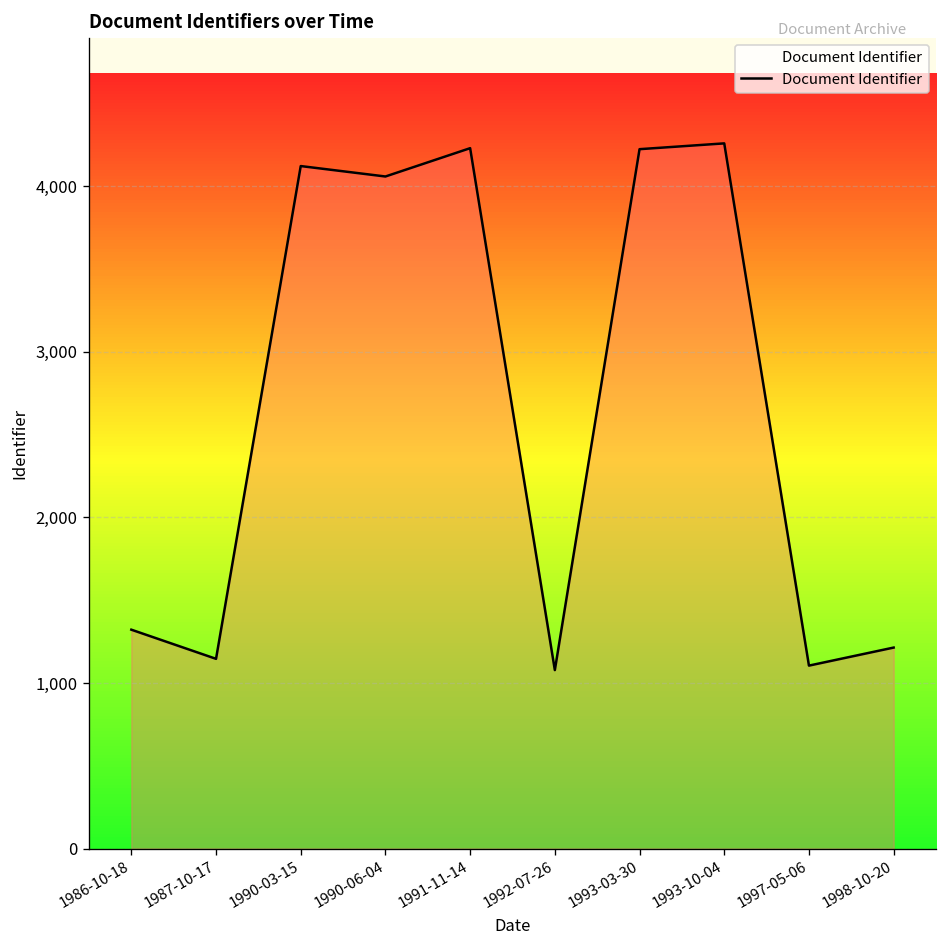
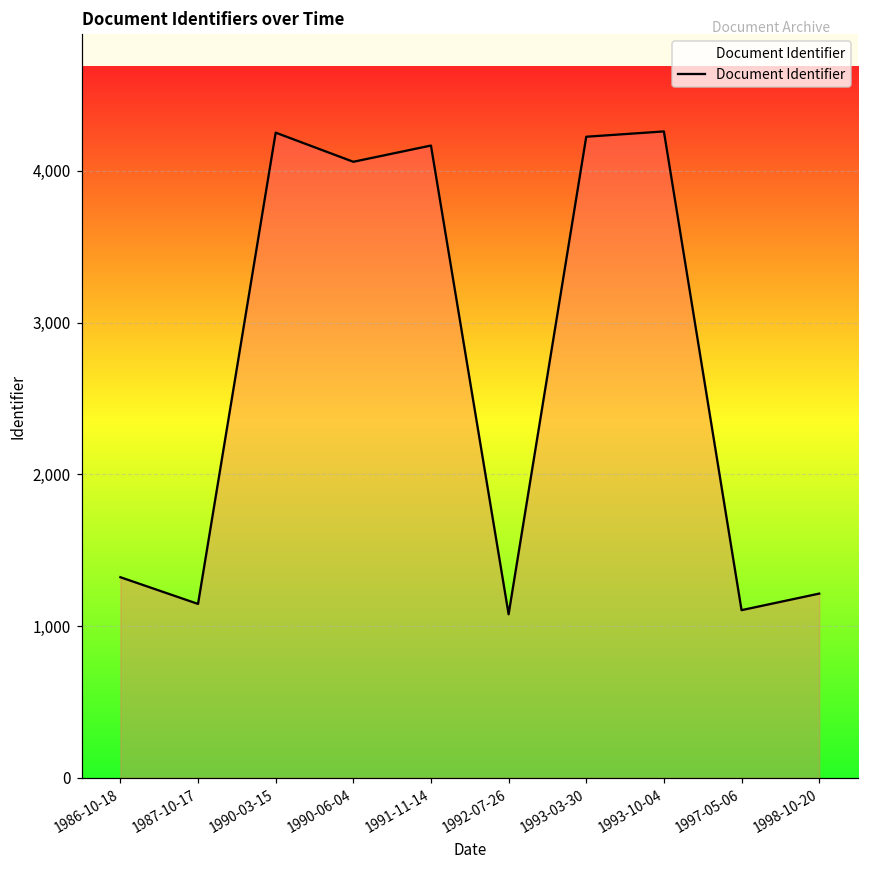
  {
    "1986-10-18": "1,320",
    "1987-10-17": "1,150",
-   "1990-03-15": "4,120",
+   "1990-03-15": "4,250",
    "1990-06-04": "4,060",
-   "1991-11-14": "4,230",
+   "1991-11-14": "4,170",
    "1992-07-26": "1,080",
    "1993-03-30": "4,220",
    "1993-10-04": "4,260",
    "1997-05-06": "1,110",
    "1998-10-20": "1,210"
  }
